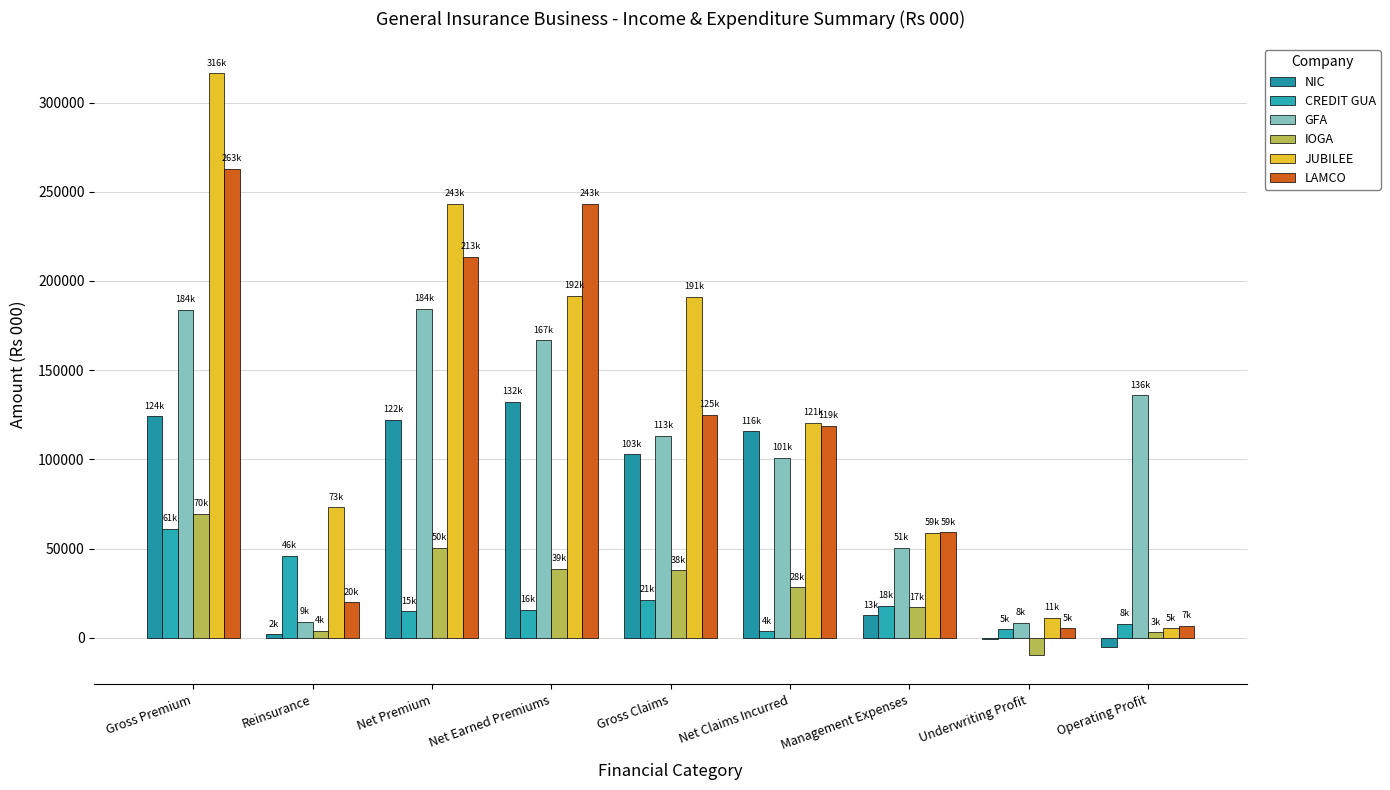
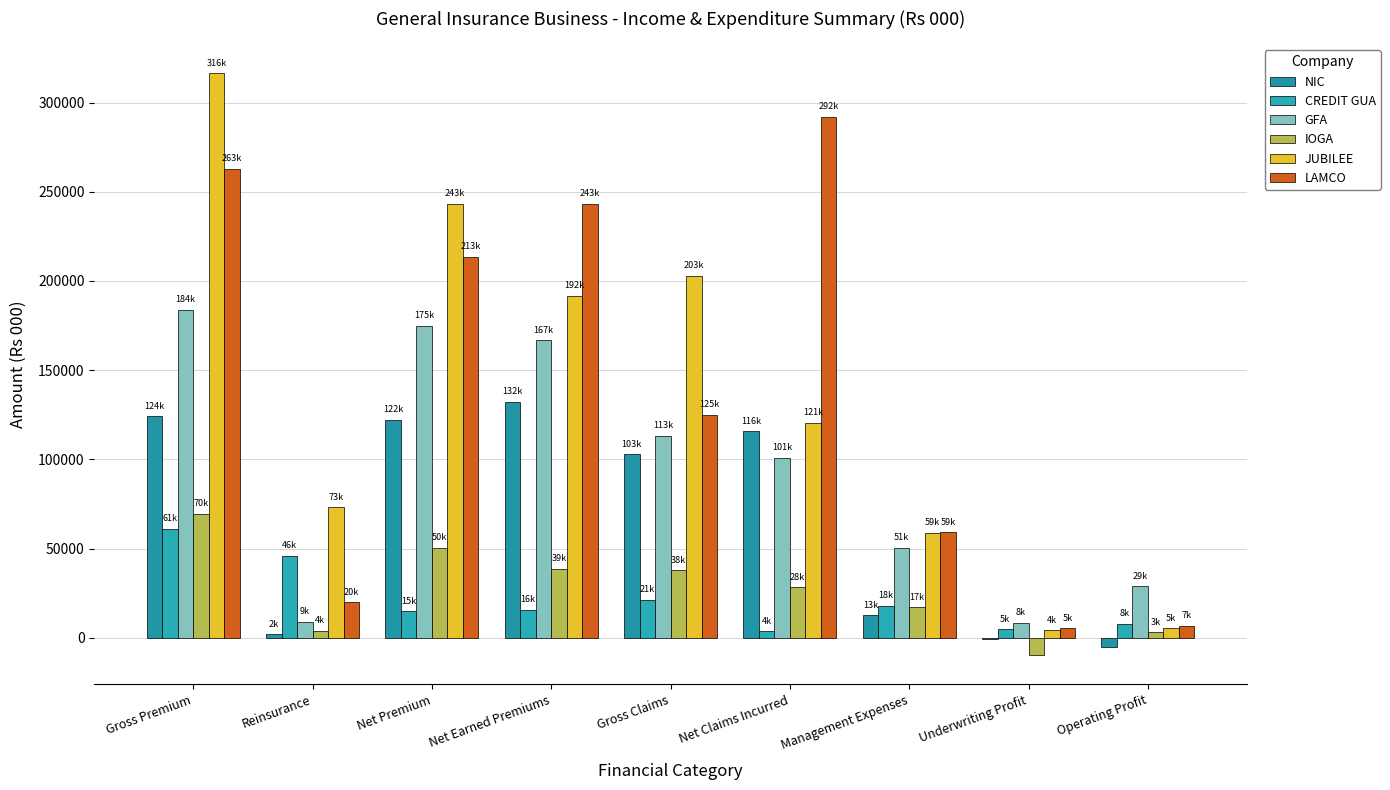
  {
    "GFA": {
      "Gross Premium": "184k",
      "Reinsurance": "9k",
-     "Net Premium": "184k",
+     "Net Premium": "175k",
      "Net Earned Premiums": "167k",
      "Gross Claims": "113k",
      "Net Claims Incurred": "101k",
      "Management Expenses": "51k",
      "Underwriting Profit": "8k",
-     "Operating Profit": "136k"
+     "Operating Profit": "29k"
    },
    "IOGA": {
      "Gross Premium": "70k",
      "Reinsurance": "4k",
      "Net Premium": "50k",
      "Net Earned Premiums": "39k",
      "Gross Claims": "38k",
      "Net Claims Incurred": "28k",
      "Management Expenses": "17k",
      "Operating Profit": "3k"
    },
    "JUBILEE": {
      "Gross Premium": "316k",
      "Reinsurance": "73k",
      "Net Premium": "243k",
      "Net Earned Premiums": "192k",
-     "Gross Claims": "191k",
+     "Gross Claims": "203k",
      "Net Claims Incurred": "121k",
      "Management Expenses": "59k",
-     "Underwriting Profit": "11k",
+     "Underwriting Profit": "4k",
      "Operating Profit": "5k"
    },
    "LAMCO": {
      "Gross Premium": "263k",
      "Reinsurance": "20k",
      "Net Premium": "213k",
      "Net Earned Premiums": "243k",
      "Gross Claims": "125k",
-     "Net Claims Incurred": "119k",
+     "Net Claims Incurred": "292k",
      "Management Expenses": "59k",
      "Underwriting Profit": "5k",
      "Operating Profit": "7k"
    }
  }
